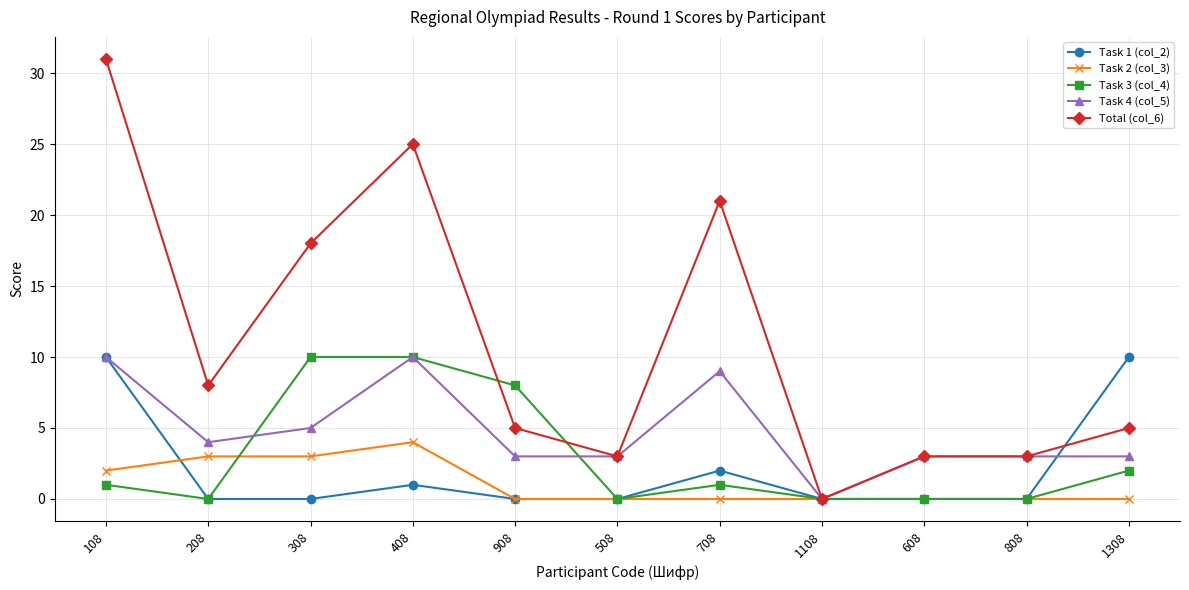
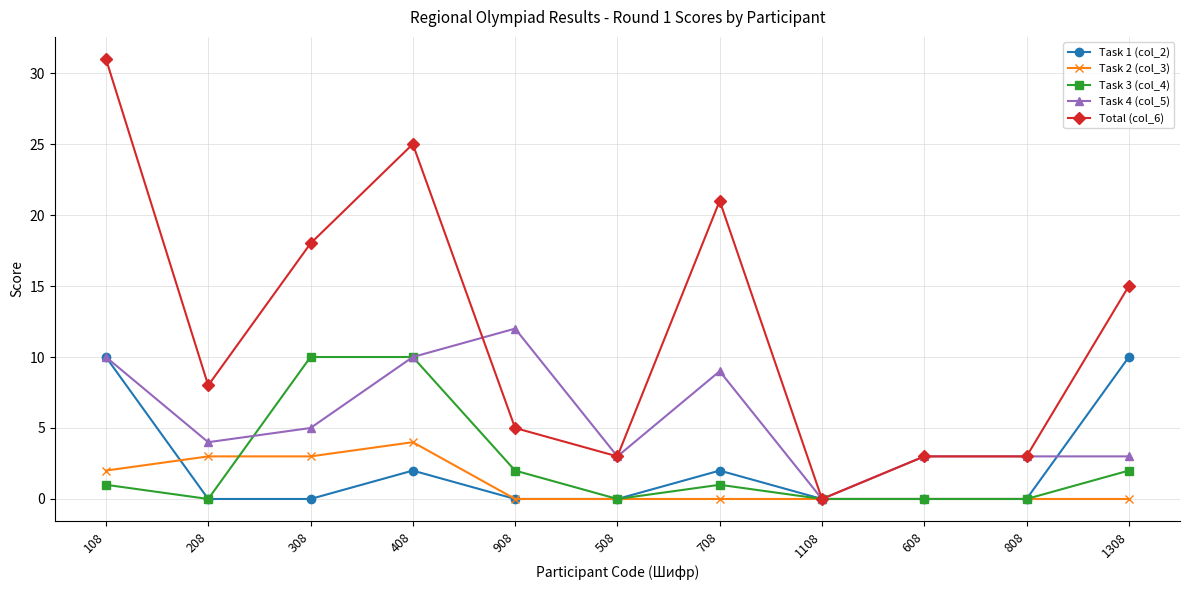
  {
    "Task 1 (col_2)": {
      "308": 0,
-     "408": 1,
+     "408": 2,
      "708": 2,
      "1308": 10
    },
    "Task 2 (col_3)": {
      "108": 2,
      "208": 3,
      "308": 3,
      "408": 4,
      "708": 0,
      "1308": 0
    },
    "Task 3 (col_4)": {
      "108": 1,
      "308": 10,
-     "908": 8,
+     "908": 2,
      "708": 1,
      "1308": 2
    },
    "Task 4 (col_5)": {
      "208": 4,
      "308": 5,
-     "908": 3,
+     "908": 12,
      "708": 9,
      "1308": 3
    },
    "Total (col_6)": {
      "108": 31,
      "208": 8,
      "308": 18,
      "408": 25,
      "908": 5,
      "708": 21,
-     "1308": 5
+     "1308": 15
    }
  }
